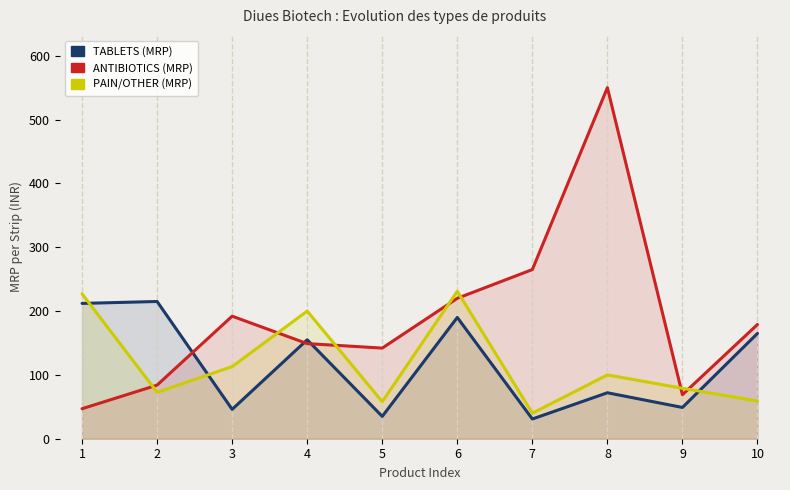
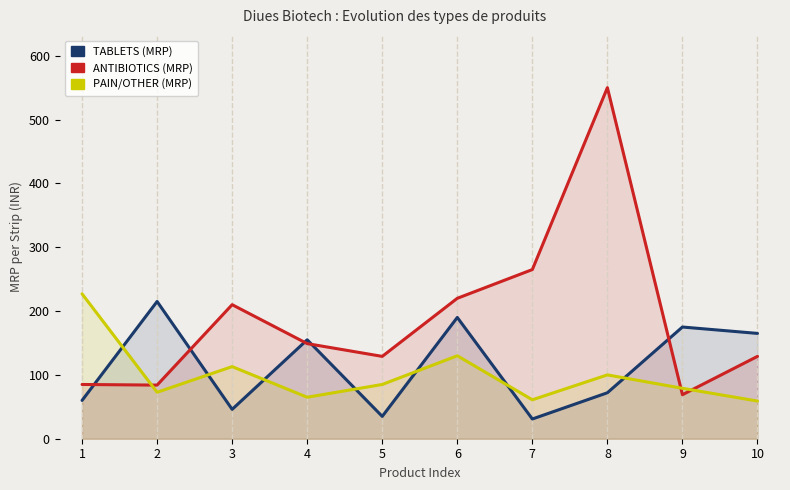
  {
    "TABLETS (MRP)": {
-     "1": 210,
+     "1": 60,
      "2": 220,
      "3": 50,
      "4": 160,
      "5": 40,
      "6": 190,
      "7": 30,
      "8": 70,
-     "9": 50,
+     "9": 180,
      "10": 170
    },
    "ANTIBIOTICS (MRP)": {
-     "1": 50,
+     "1": 90,
      "2": 80,
-     "3": 190,
+     "3": 210,
      "4": 150,
-     "5": 140,
+     "5": 130,
      "6": 220,
      "7": 270,
      "8": 550,
      "9": 70,
-     "10": 180
+     "10": 130
    },
    "PAIN/OTHER (MRP)": {
      "1": 230,
      "2": 70,
      "3": 110,
-     "4": 200,
-     "5": 60,
-     "6": 230,
-     "7": 40,
+     "4": 70,
+     "5": 90,
+     "6": 130,
+     "7": 60,
      "8": 100,
      "9": 80,
      "10": 60
    }
  }
